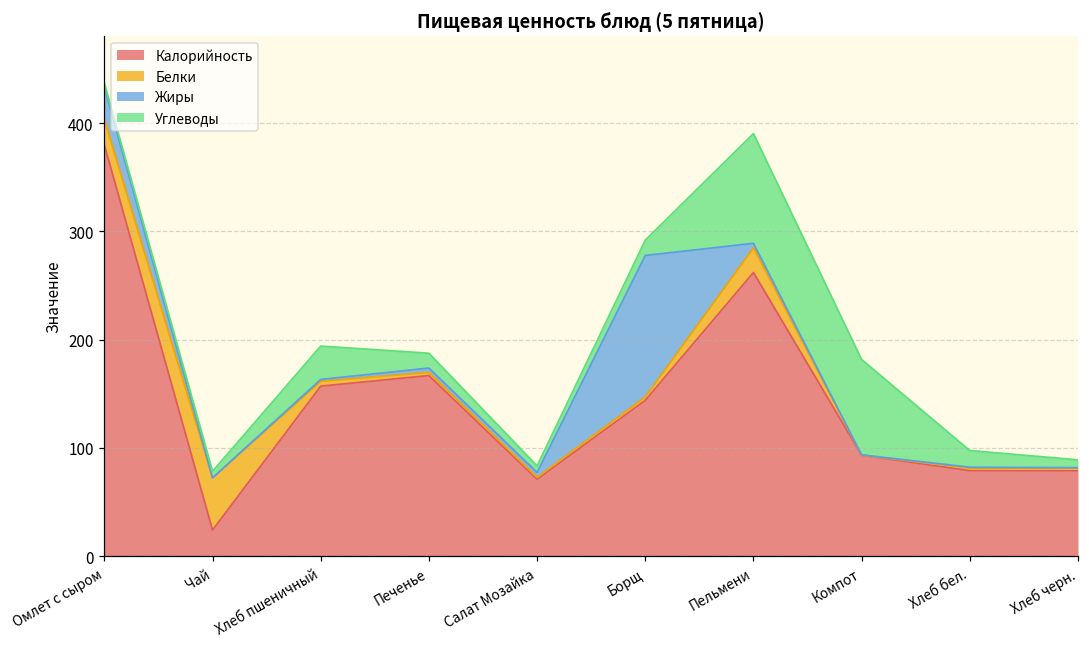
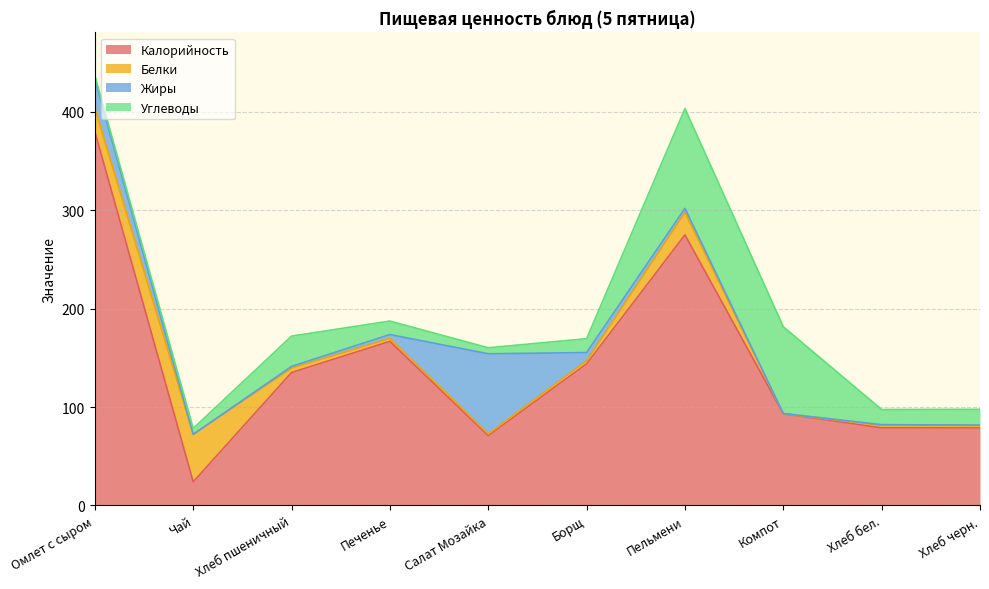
  {
    "Калорийность": {
      "Омлет с сыром": 380,
      "Чай": 20,
-     "Хлеб пшеничный": 160,
+     "Хлеб пшеничный": 140,
      "Печенье": 170,
      "Борщ": 140,
-     "Пельмени": 260
+     "Пельмени": 280
    },
    "Белки": {
      "Омлет с сыром": 20,
      "Печенье": 0,
      "Борщ": 0,
      "Пельмени": 20
    },
    "Жиры": {
      "Омлет с сыром": 30,
      "Печенье": 0,
-     "Салат Мозайка": 0,
-     "Борщ": 130,
+     "Салат Мозайка": 80,
+     "Борщ": 10,
      "Пельмени": 0
    },
    "Углеводы": {
      "Омлет с сыром": 0,
      "Чай": 10,
      "Хлеб пшеничный": 30,
      "Печенье": 10,
      "Салат Мозайка": 10,
      "Борщ": 10,
      "Пельмени": 100,
      "Компот": 90,
      "Хлеб бел.": 20,
-     "Хлеб черн.": 10
+     "Хлеб черн.": 20
    }
  }
